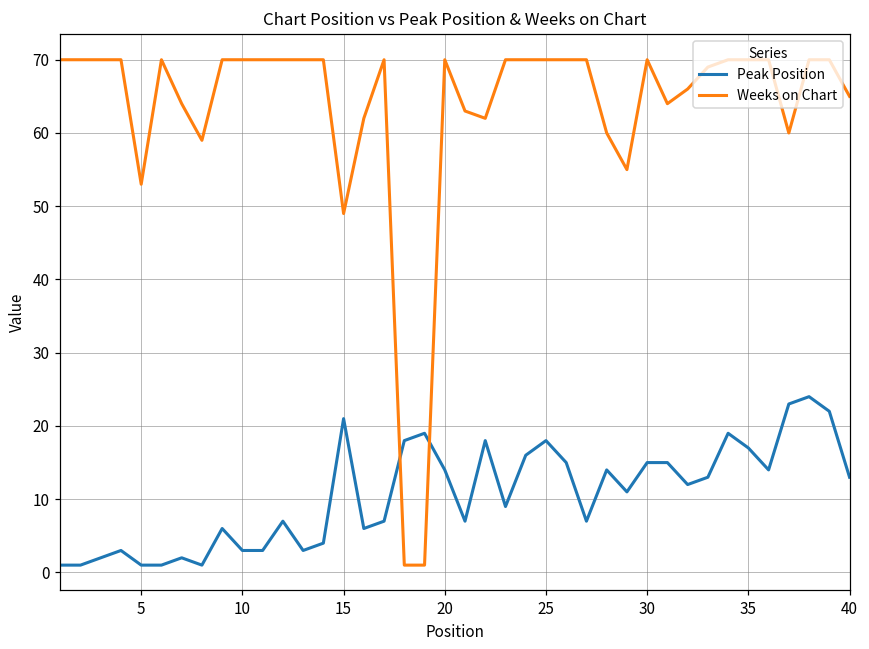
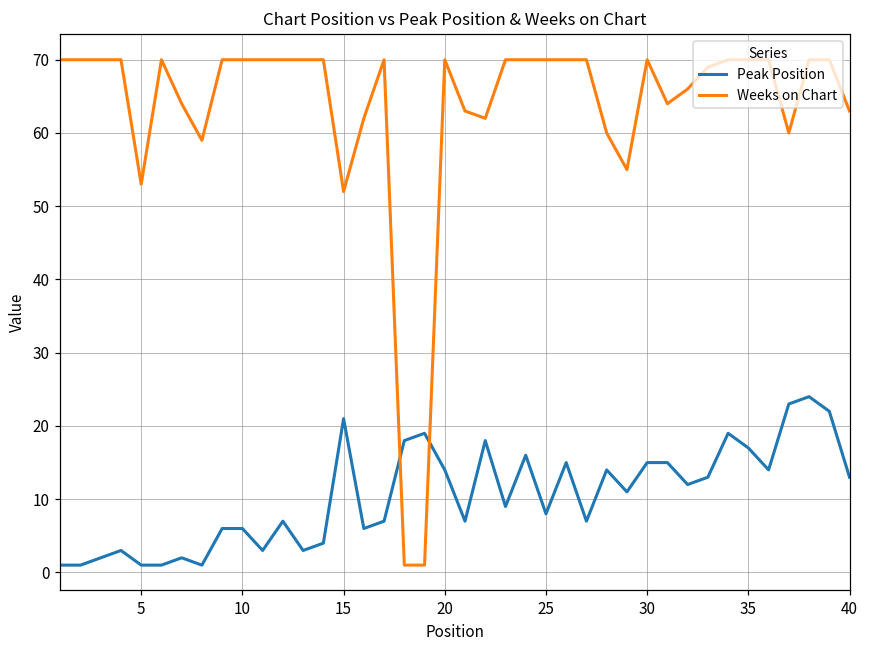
  {
    "Peak Position": {
      "5": 1,
-     "10": 3,
+     "10": 6,
      "15": 21,
      "20": 14,
-     "25": 18,
+     "25": 8,
      "30": 15,
      "35": 17,
      "40": 13
    },
    "Weeks on Chart": {
      "5": 53,
      "10": 70,
-     "15": 49,
+     "15": 52,
      "20": 70,
      "25": 70,
      "30": 70,
-     "40": 65
+     "40": 63
    }
  }
